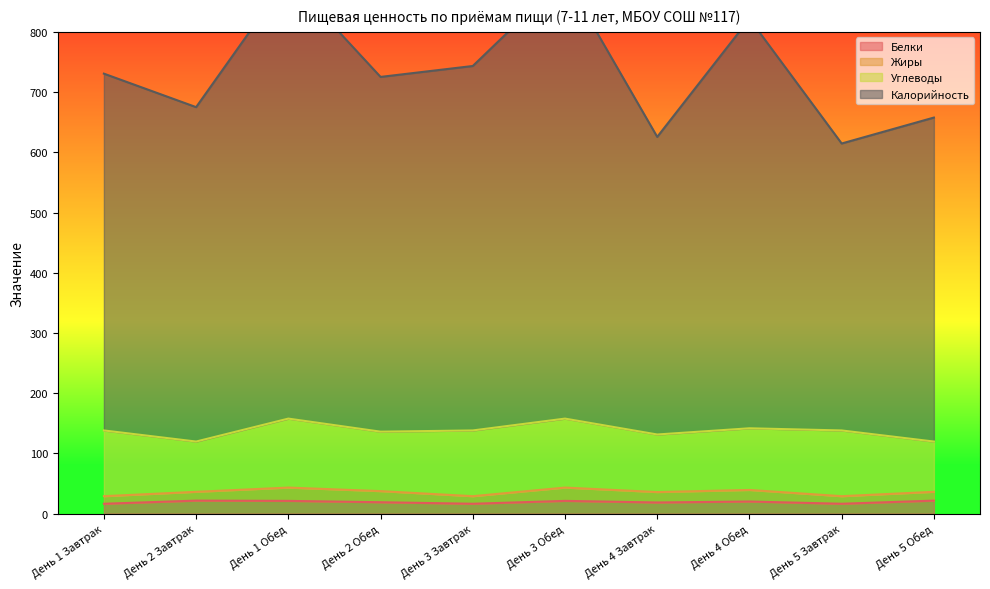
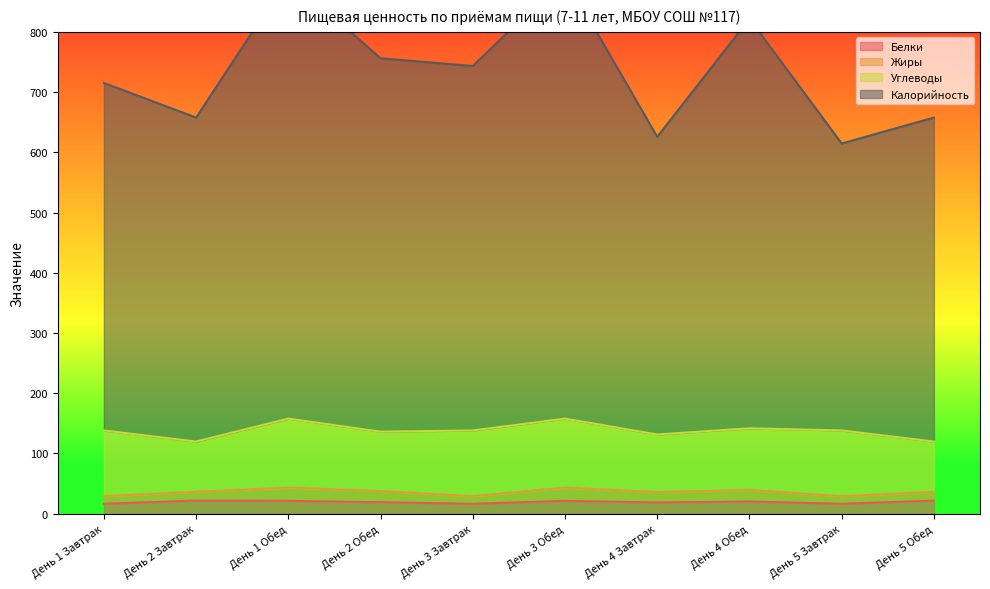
  {
    "Калорийность": {
-     "День 1 Завтрак": 590,
-     "День 2 Завтрак": 560,
-     "День 2 Обед": 590,
+     "День 1 Завтрак": 580,
+     "День 2 Завтрак": 540,
+     "День 2 Обед": 620,
      "День 3 Завтрак": 610,
      "День 4 Завтрак": 490,
      "День 5 Завтрак": 480,
      "День 5 Обед": 540
    }
  }
